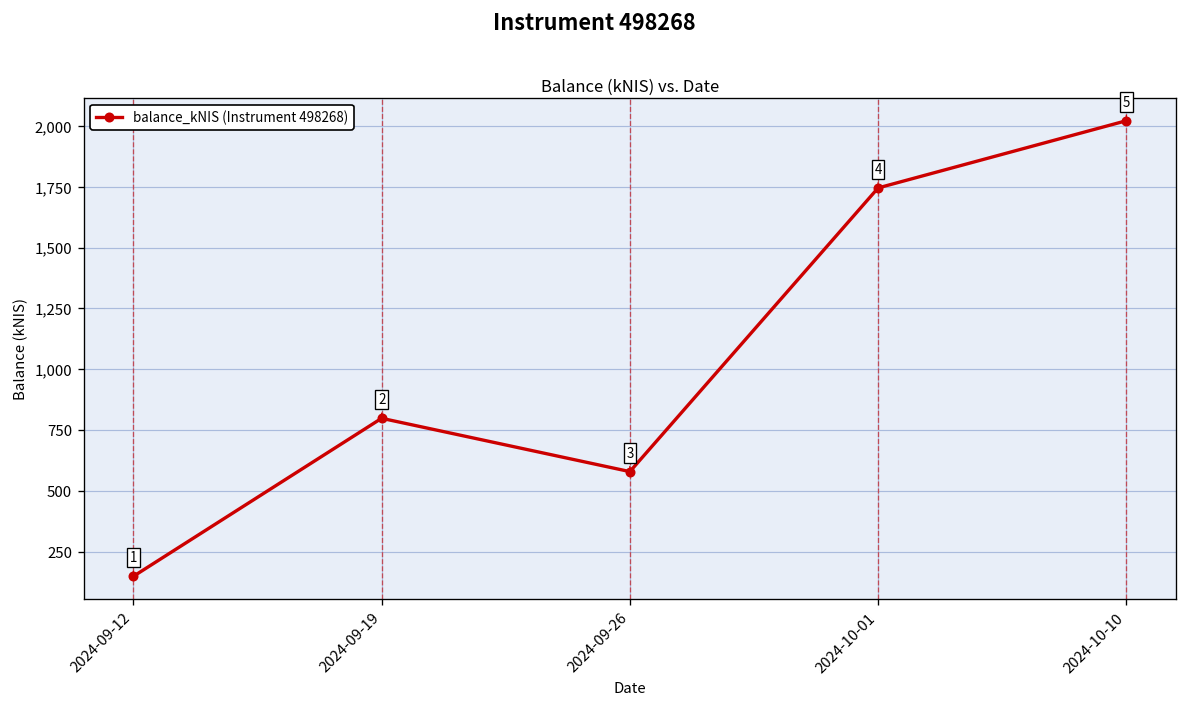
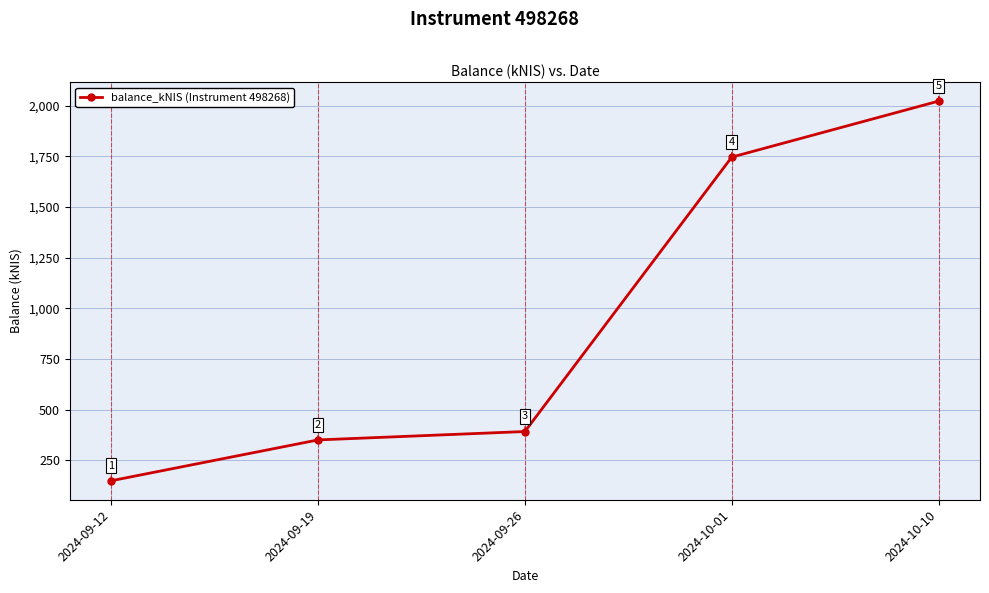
  {
-   "2024-09-19": 800,
-   "2024-09-26": 580
+   "2024-09-19": 350,
+   "2024-09-26": 390
  }
